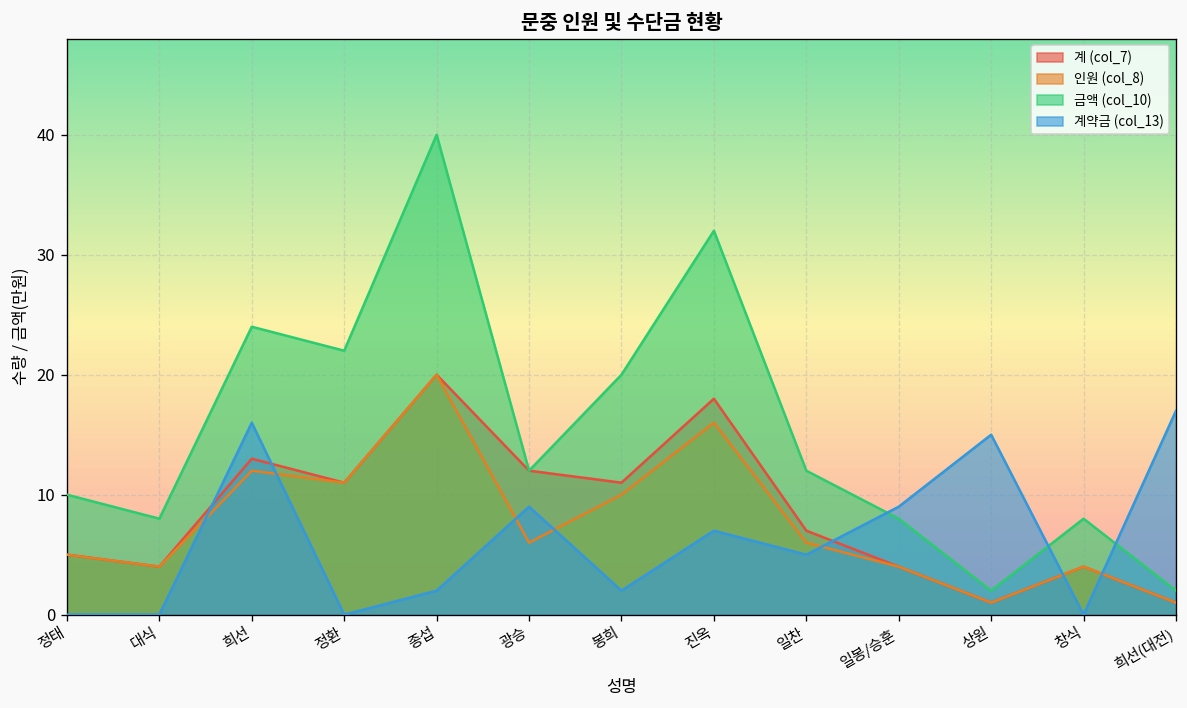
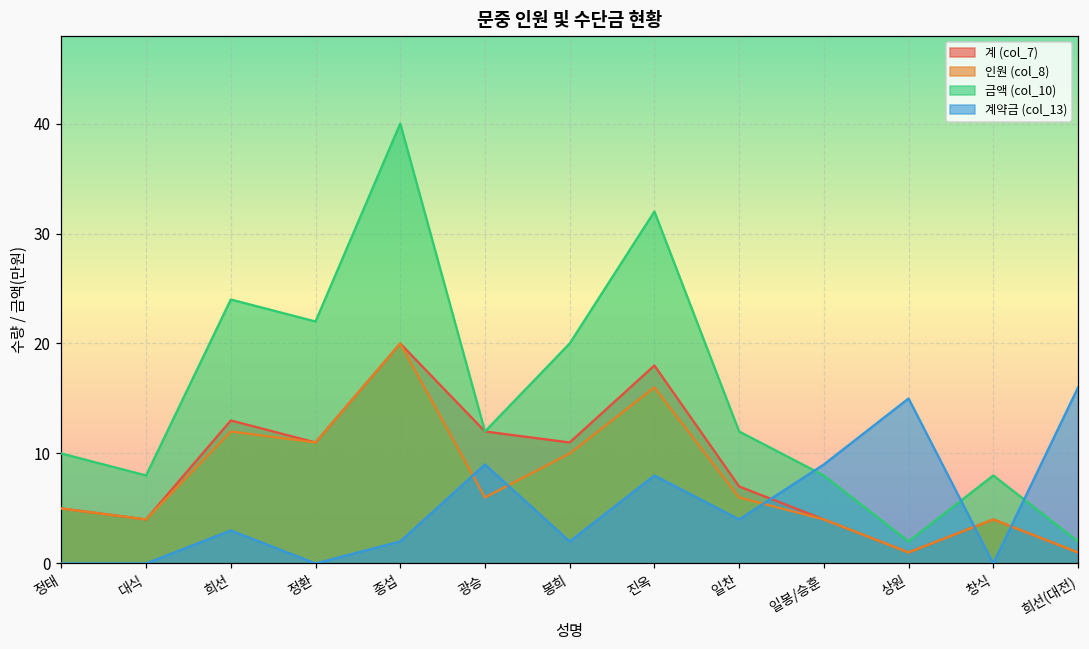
  {
    "금액 (col_10)": {
      "정태": 10,
      "대식": 8,
      "희선": 24,
      "정환": 22,
      "종섭": 40,
      "봉희": 20,
      "진옥": 32,
      "일찬": 12,
      "일봉/승훈": 8,
      "상원": 2,
      "창식": 8,
      "희선(대전)": 2
    },
    "계약금 (col_13)": {
      "정태": 0,
      "대식": 0,
-     "희선": 16,
+     "희선": 3,
      "정환": 0,
      "종섭": 2,
      "광승": 9,
      "봉희": 2,
-     "진옥": 7,
-     "일찬": 5,
+     "진옥": 8,
+     "일찬": 4,
      "일봉/승훈": 9,
      "상원": 15,
      "창식": 0,
-     "희선(대전)": 17
+     "희선(대전)": 16
    }
  }
